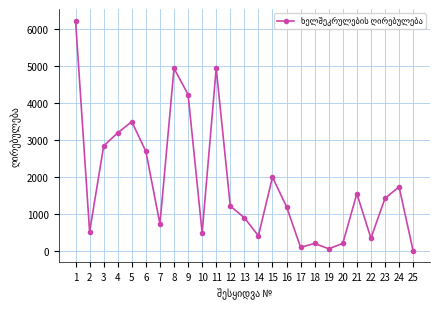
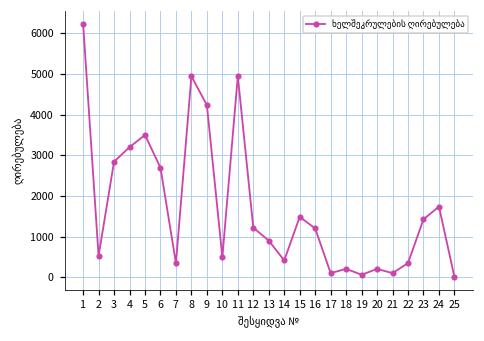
  {
    "1": 6200,
    "2": 500,
    "3": 2800,
    "4": 3200,
    "5": 3500,
    "6": 2700,
-   "7": 700,
+   "7": 300,
    "8": 4900,
    "9": 4200,
    "10": 500,
    "11": 4900,
    "12": 1200,
    "13": 900,
    "14": 400,
-   "15": 2000,
+   "15": 1500,
    "16": 1200,
    "17": 100,
    "18": 200,
    "19": 100,
    "20": 200,
-   "21": 1600,
+   "21": 100,
    "22": 300,
    "23": 1400,
    "24": 1700,
    "25": 0
  }
